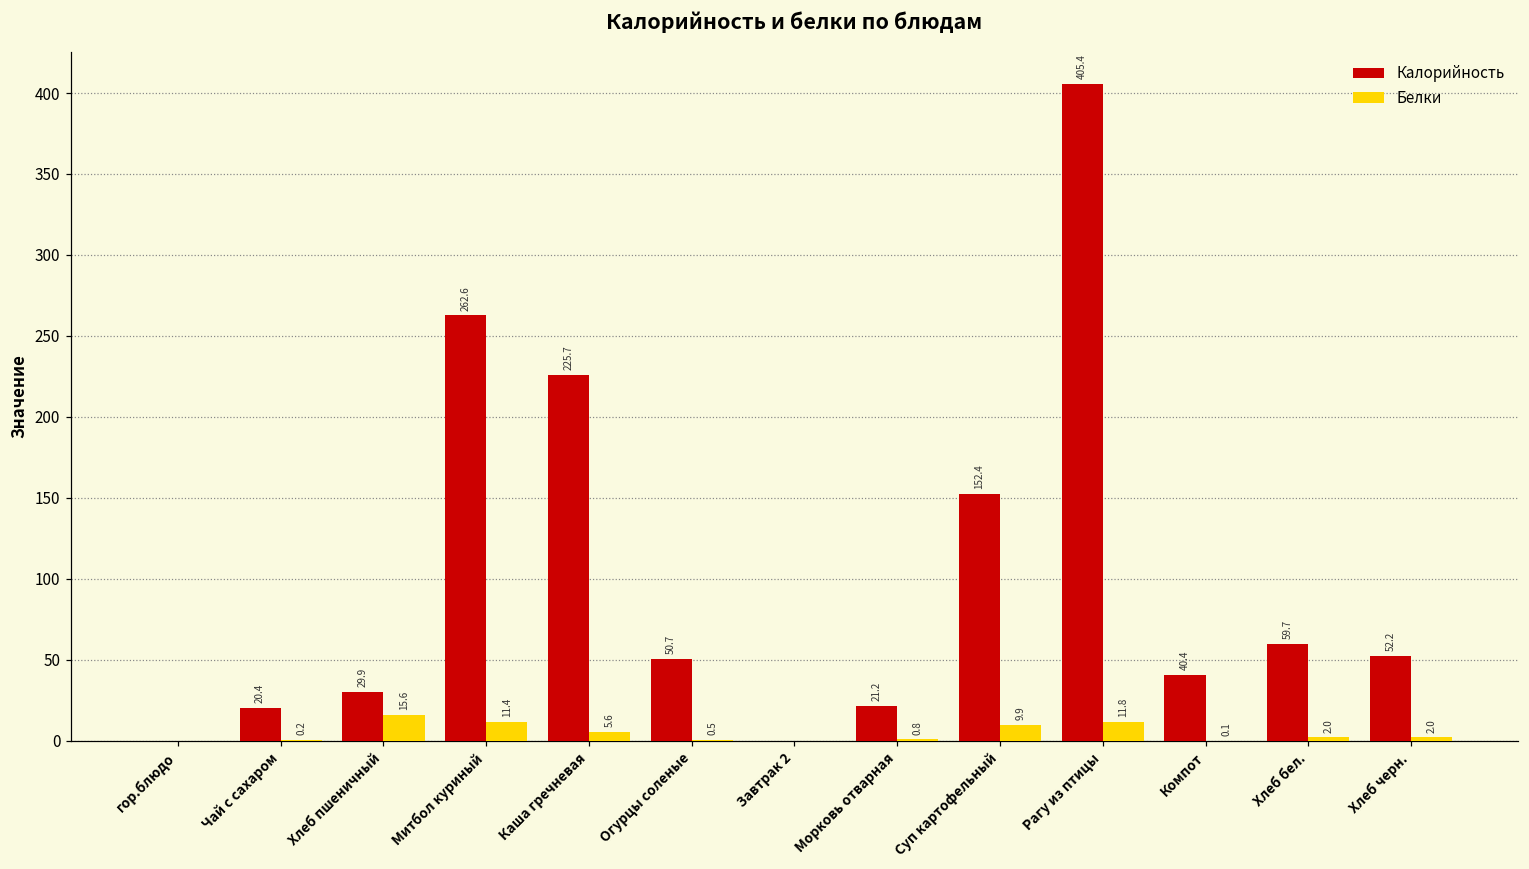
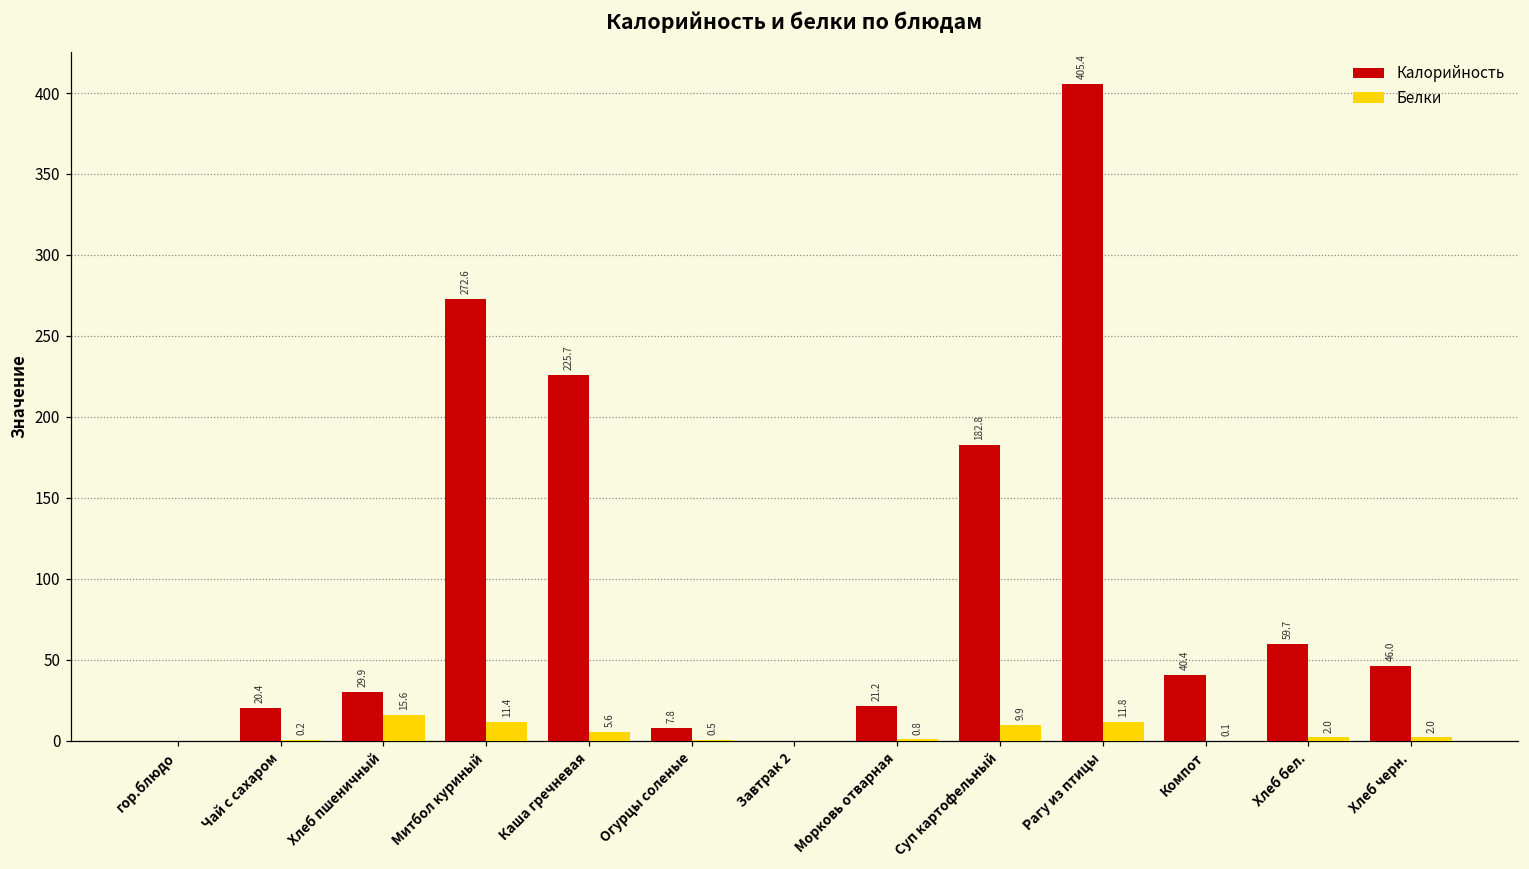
  {
    "Калорийность": {
      "Чай с сахаром": 20.4,
      "Хлеб пшеничный": 29.9,
-     "Митбол куриный": 262.6,
+     "Митбол куриный": 272.6,
      "Каша гречневая": 225.7,
-     "Огурцы соленые": 50.7,
+     "Огурцы соленые": 7.8,
      "Морковь отварная": 21.2,
-     "Суп картофельный": 152.4,
+     "Суп картофельный": 182.8,
      "Рагу из птицы": 405.4,
      "Компот": 40.4,
      "Хлеб бел.": 59.7,
-     "Хлеб черн.": 52.2
+     "Хлеб черн.": 46.0
    },
    "Белки": {
      "Чай с сахаром": 0.2,
      "Хлеб пшеничный": 15.6,
      "Митбол куриный": 11.4,
      "Каша гречневая": 5.6,
      "Огурцы соленые": 0.5,
      "Морковь отварная": 0.8,
      "Суп картофельный": 9.9,
      "Рагу из птицы": 11.8,
      "Компот": 0.1,
      "Хлеб бел.": 2.0,
      "Хлеб черн.": 2.0
    }
  }
